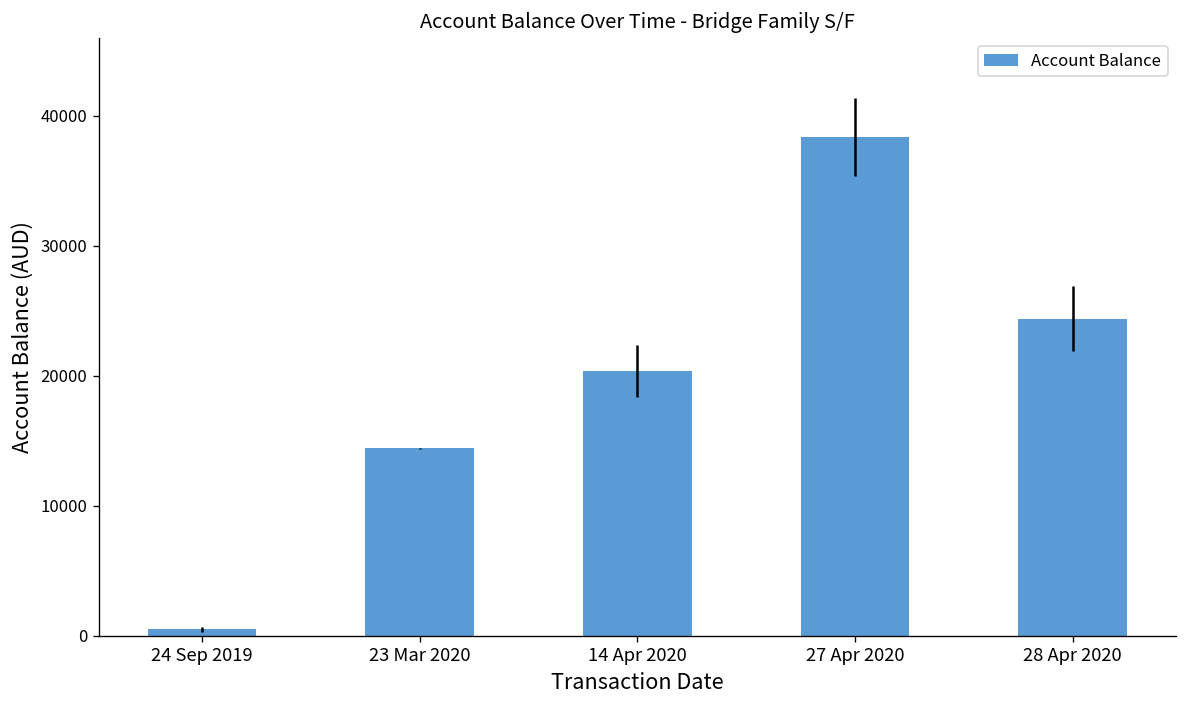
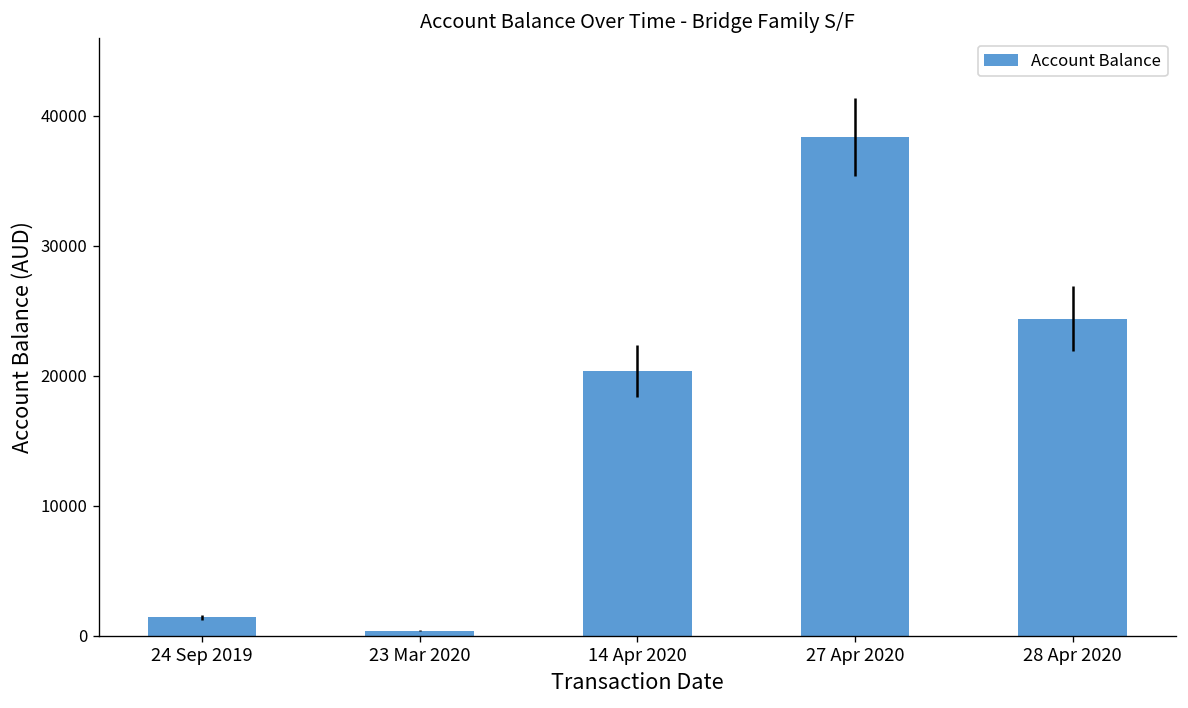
  {
-   "24 Sep 2019": 500,
-   "23 Mar 2020": 14400,
+   "24 Sep 2019": 1400,
+   "23 Mar 2020": 400,
    "14 Apr 2020": 20400,
    "27 Apr 2020": 38300,
    "28 Apr 2020": 24400
  }
